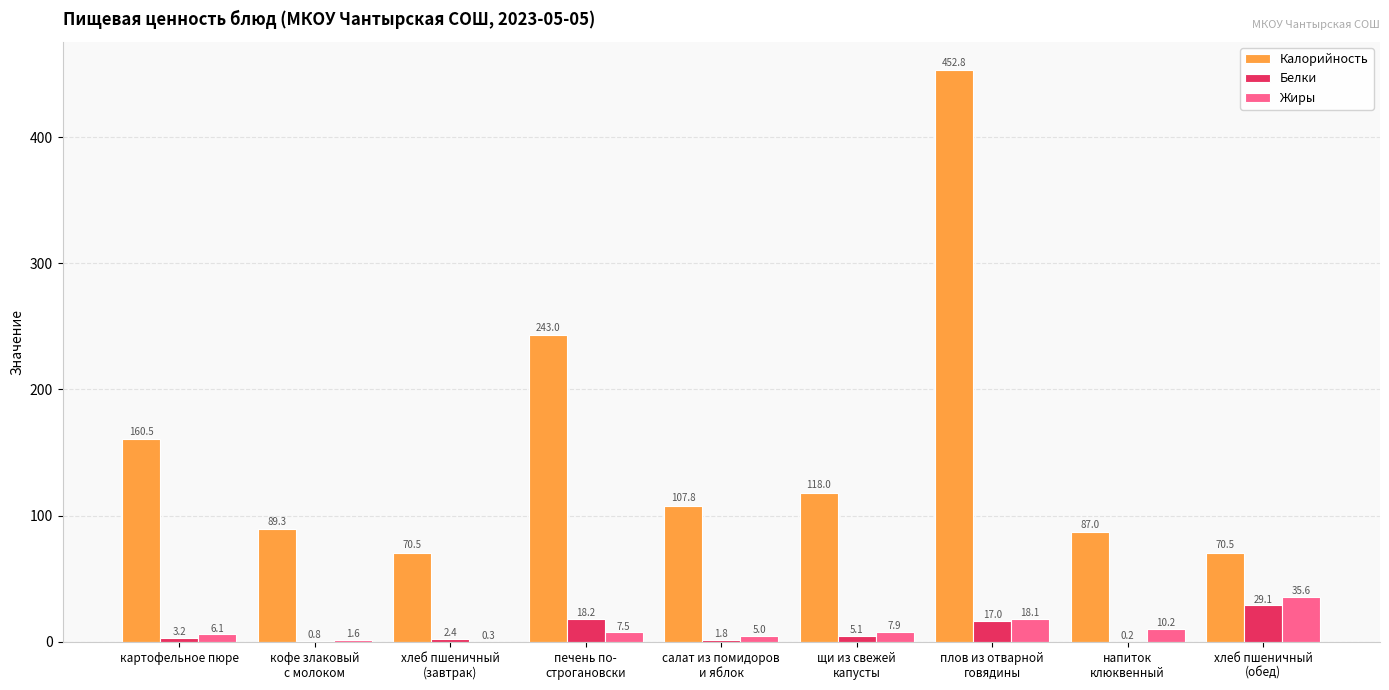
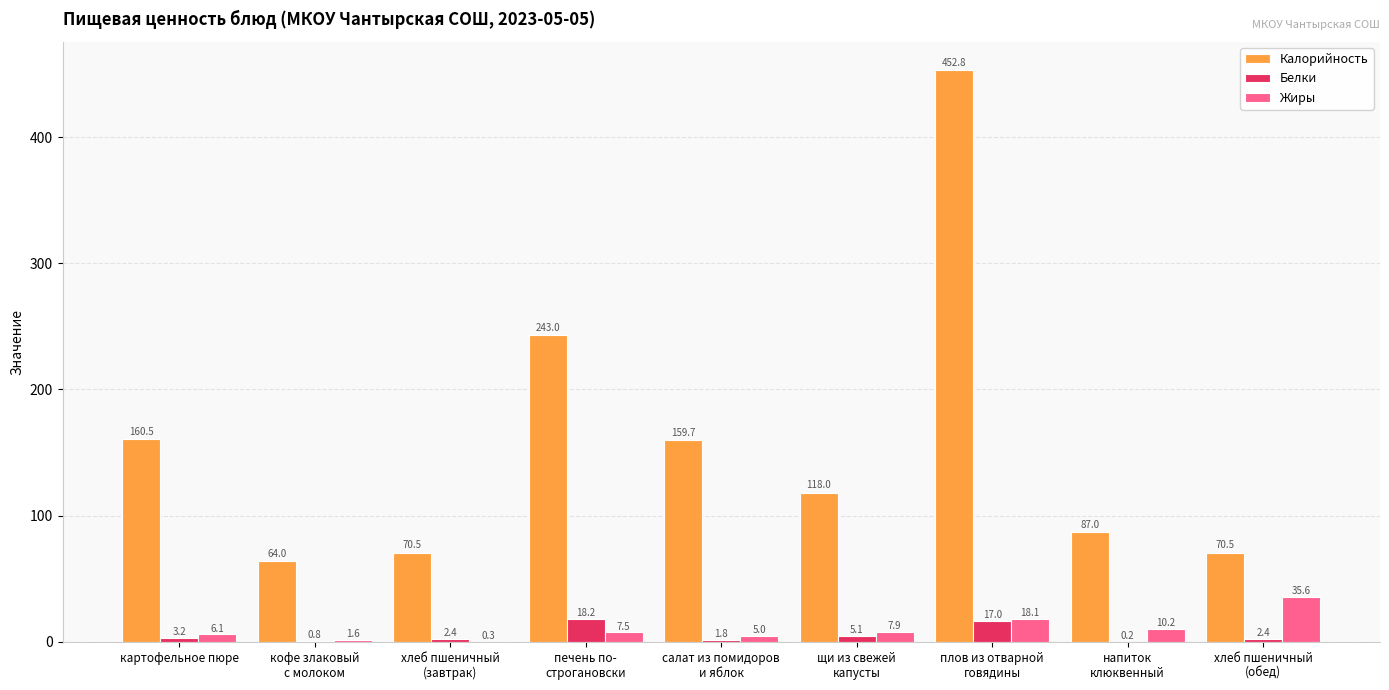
  {
    "Калорийность": {
      "картофельное пюре": 160.5,
-     "кофе злаковый с молоком": 89.3,
+     "кофе злаковый с молоком": 64.0,
      "хлеб пшеничный (завтрак)": 70.5,
      "печень по- строгановски": 243.0,
-     "салат из помидоров и яблок": 107.8,
+     "салат из помидоров и яблок": 159.7,
      "щи из свежей капусты": 118.0,
      "плов из отварной говядины": 452.8,
      "напиток клюквенный": 87.0,
      "хлеб пшеничный (обед)": 70.5
    },
    "Белки": {
      "картофельное пюре": 3.2,
      "кофе злаковый с молоком": 0.8,
      "хлеб пшеничный (завтрак)": 2.4,
      "печень по- строгановски": 18.2,
      "салат из помидоров и яблок": 1.8,
      "щи из свежей капусты": 5.1,
      "плов из отварной говядины": 17.0,
      "напиток клюквенный": 0.2,
-     "хлеб пшеничный (обед)": 29.1
+     "хлеб пшеничный (обед)": 2.4
    },
    "Жиры": {
      "картофельное пюре": 6.1,
      "кофе злаковый с молоком": 1.6,
      "хлеб пшеничный (завтрак)": 0.3,
      "печень по- строгановски": 7.5,
      "салат из помидоров и яблок": 5.0,
      "щи из свежей капусты": 7.9,
      "плов из отварной говядины": 18.1,
      "напиток клюквенный": 10.2,
      "хлеб пшеничный (обед)": 35.6
    }
  }
